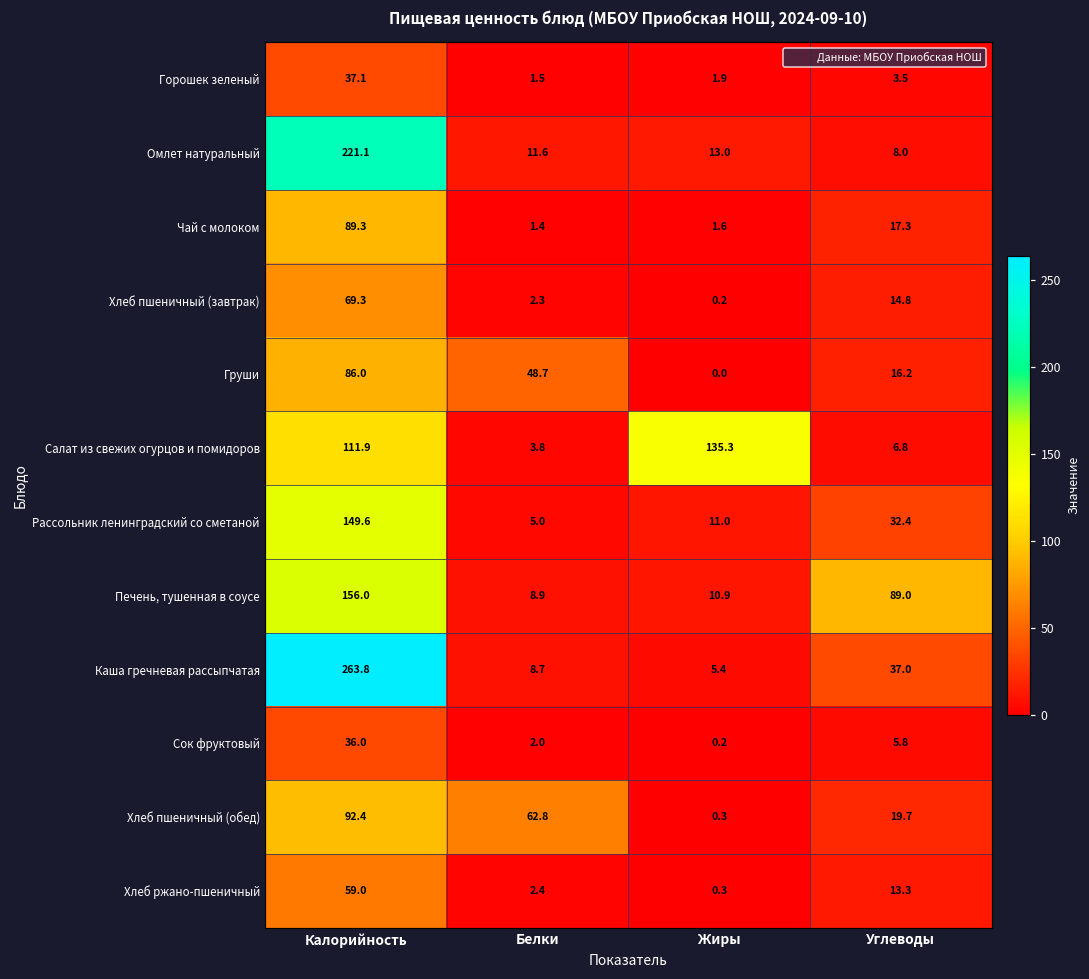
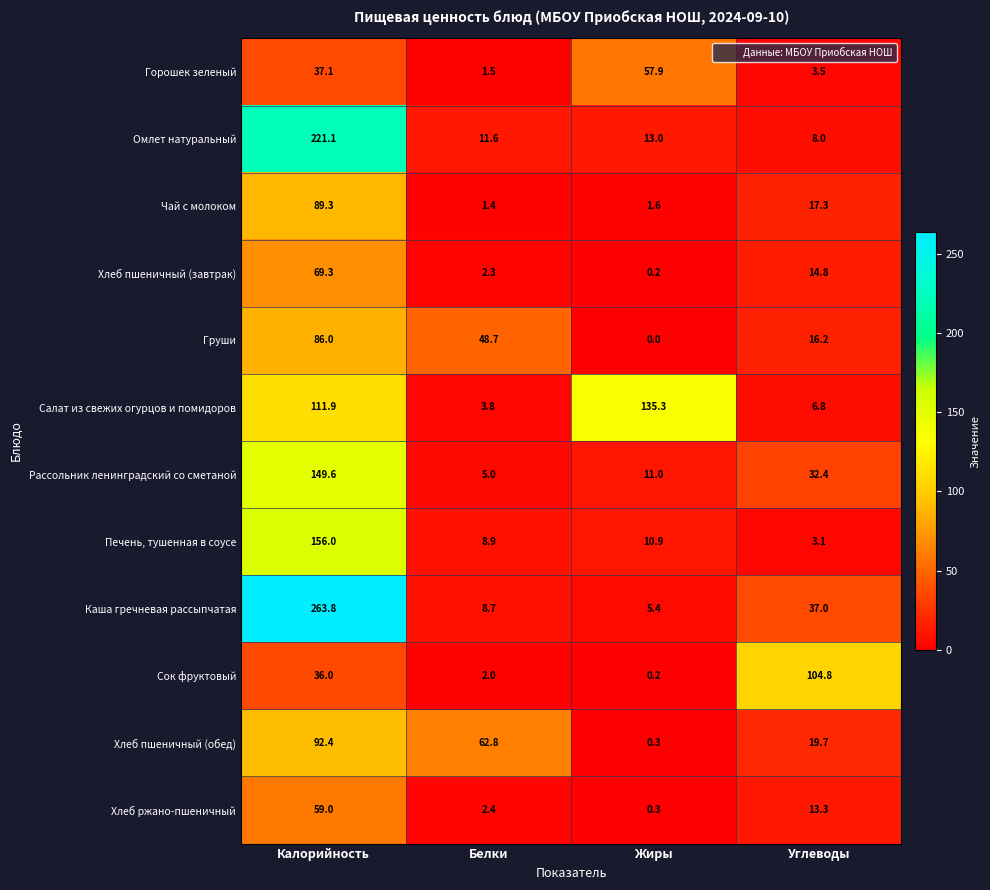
  {
    "Горошек зеленый": {
      "Калорийность": 37.1,
      "Белки": 1.5,
-     "Жиры": 1.9,
+     "Жиры": 57.9,
      "Углеводы": 3.5
    },
    "Омлет натуральный": {
      "Калорийность": 221.1,
      "Белки": 11.6,
      "Жиры": 13.0,
      "Углеводы": 8.0
    },
    "Чай с молоком": {
      "Калорийность": 89.3,
      "Белки": 1.4,
      "Жиры": 1.6,
      "Углеводы": 17.3
    },
    "Хлеб пшеничный (завтрак)": {
      "Калорийность": 69.3,
      "Белки": 2.3,
      "Жиры": 0.2,
      "Углеводы": 14.8
    },
    "Груши": {
      "Калорийность": 86.0,
      "Белки": 48.7,
      "Жиры": 0.0,
      "Углеводы": 16.2
    },
    "Салат из свежих огурцов и помидоров": {
      "Калорийность": 111.9,
      "Белки": 3.8,
      "Жиры": 135.3,
      "Углеводы": 6.8
    },
    "Рассольник ленинградский со сметаной": {
      "Калорийность": 149.6,
      "Белки": 5.0,
      "Жиры": 11.0,
      "Углеводы": 32.4
    },
    "Печень, тушенная в соусе": {
      "Калорийность": 156.0,
      "Белки": 8.9,
      "Жиры": 10.9,
-     "Углеводы": 89.0
+     "Углеводы": 3.1
    },
    "Каша гречневая рассыпчатая": {
      "Калорийность": 263.8,
      "Белки": 8.7,
      "Жиры": 5.4,
      "Углеводы": 37.0
    },
    "Сок фруктовый": {
      "Калорийность": 36.0,
      "Белки": 2.0,
      "Жиры": 0.2,
-     "Углеводы": 5.8
+     "Углеводы": 104.8
    },
    "Хлеб пшеничный (обед)": {
      "Калорийность": 92.4,
      "Белки": 62.8,
      "Жиры": 0.3,
      "Углеводы": 19.7
    },
    "Хлеб ржано-пшеничный": {
      "Калорийность": 59.0,
      "Белки": 2.4,
      "Жиры": 0.3,
      "Углеводы": 13.3
    }
  }
